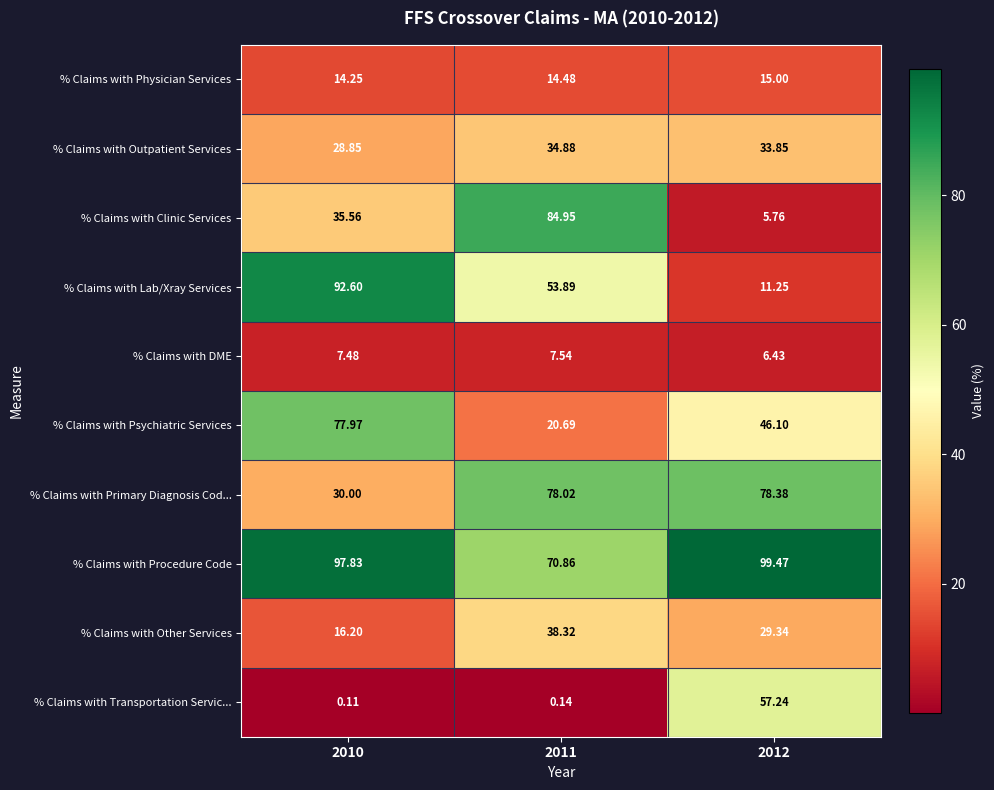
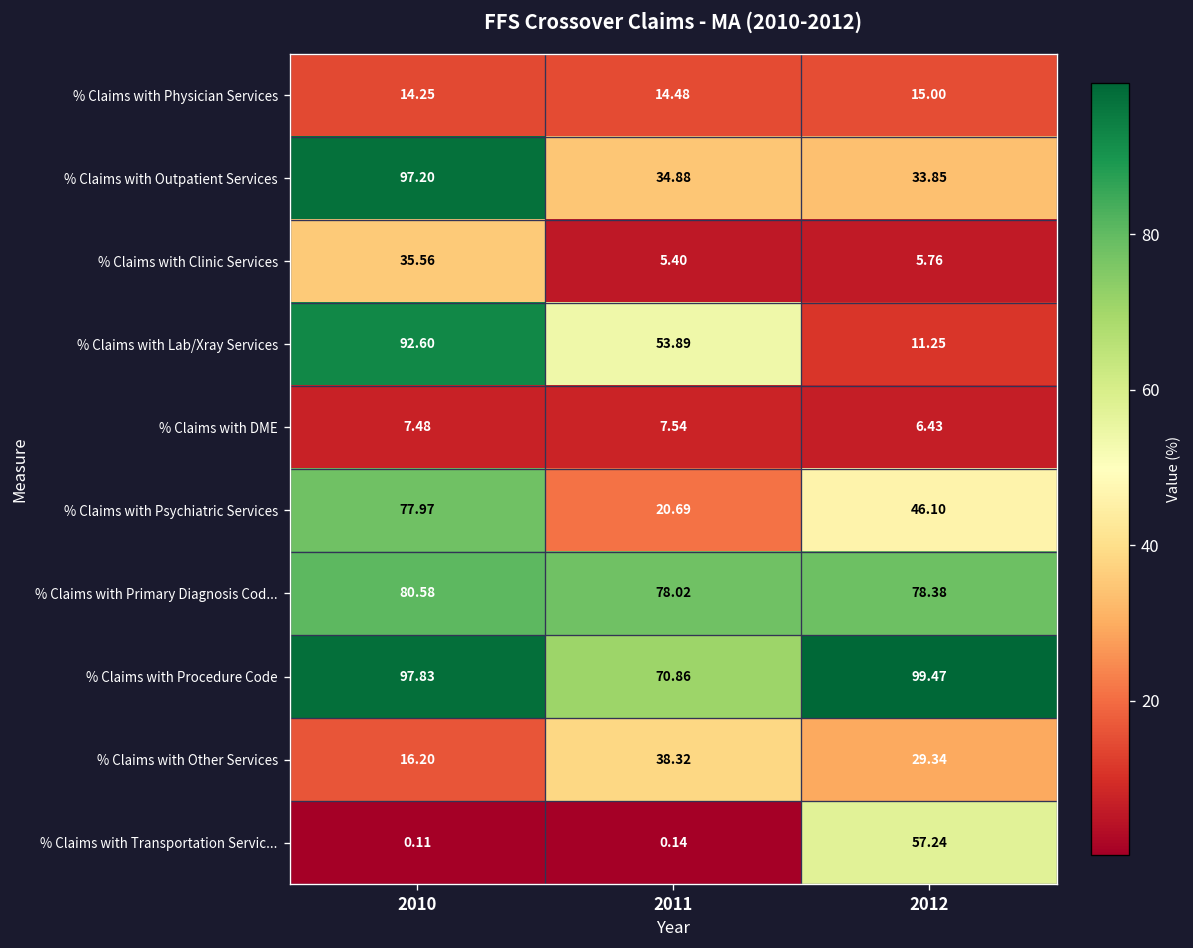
  {
    "% Claims with Physician Services": {
      "2010": 14.25,
      "2011": 14.48,
      "2012": 15.00
    },
    "% Claims with Outpatient Services": {
-     "2010": 28.85,
+     "2010": 97.20,
      "2011": 34.88,
      "2012": 33.85
    },
    "% Claims with Clinic Services": {
      "2010": 35.56,
-     "2011": 84.95,
+     "2011": 5.40,
      "2012": 5.76
    },
    "% Claims with Lab/Xray Services": {
      "2010": 92.60,
      "2011": 53.89,
      "2012": 11.25
    },
    "% Claims with DME": {
      "2010": 7.48,
      "2011": 7.54,
      "2012": 6.43
    },
    "% Claims with Psychiatric Services": {
      "2010": 77.97,
      "2011": 20.69,
      "2012": 46.10
    },
    "% Claims with Primary Diagnosis Cod...": {
-     "2010": 30.00,
+     "2010": 80.58,
      "2011": 78.02,
      "2012": 78.38
    },
    "% Claims with Procedure Code": {
      "2010": 97.83,
      "2011": 70.86,
      "2012": 99.47
    },
    "% Claims with Other Services": {
      "2010": 16.20,
      "2011": 38.32,
      "2012": 29.34
    },
    "% Claims with Transportation Servic...": {
      "2010": 0.11,
      "2011": 0.14,
      "2012": 57.24
    }
  }
